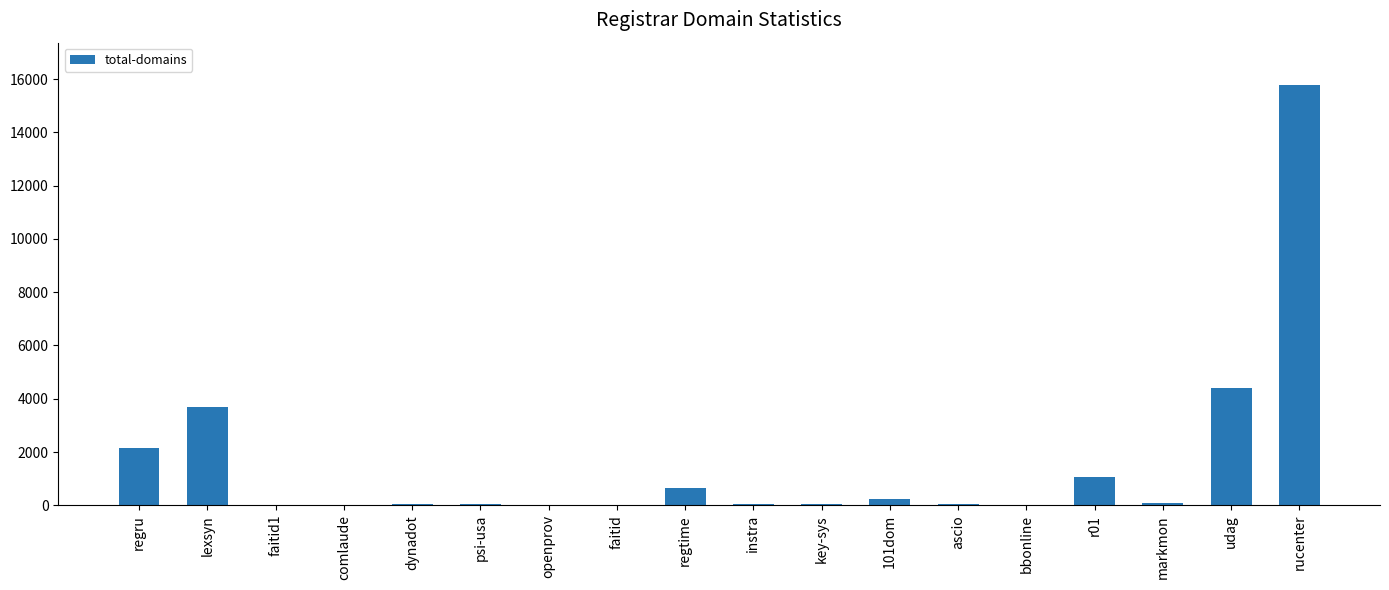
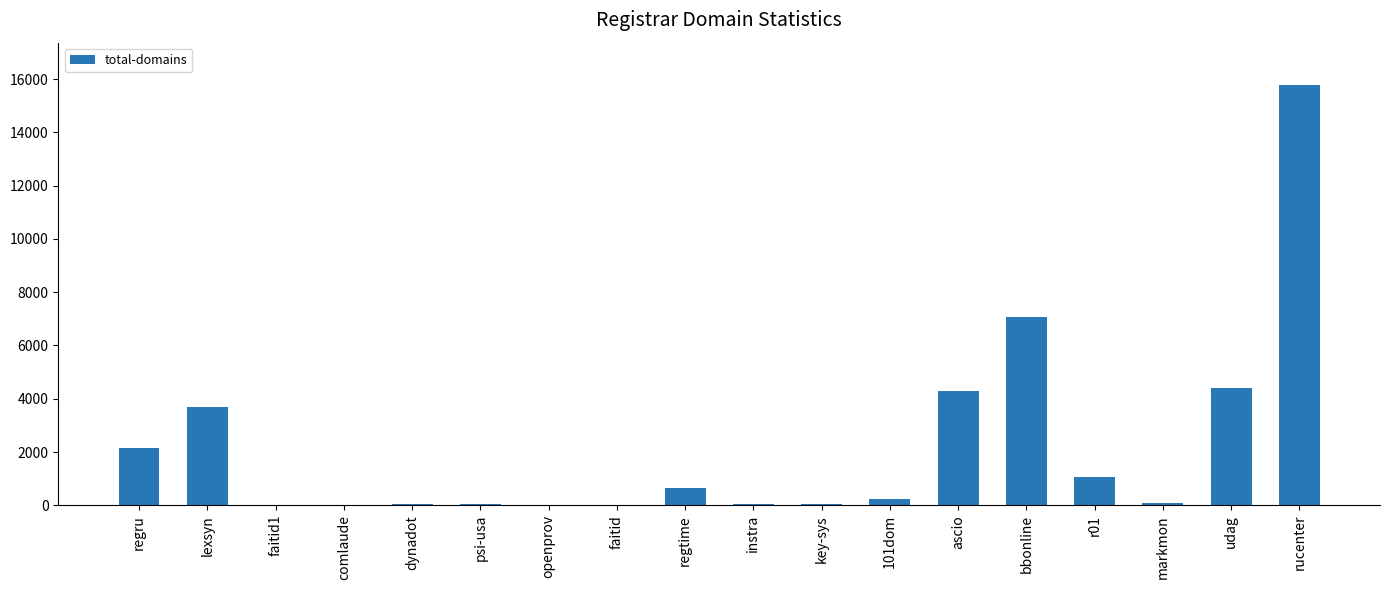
  {
    "regru": 2100,
    "lexsyn": 3700,
    "regtime": 600,
    "101dom": 200,
-   "ascio": 0,
-   "bbonline": 0,
+   "ascio": 4300,
+   "bbonline": 7100,
    "r01": 1100,
    "markmon": 100,
    "udag": 4400,
    "rucenter": 15800
  }
